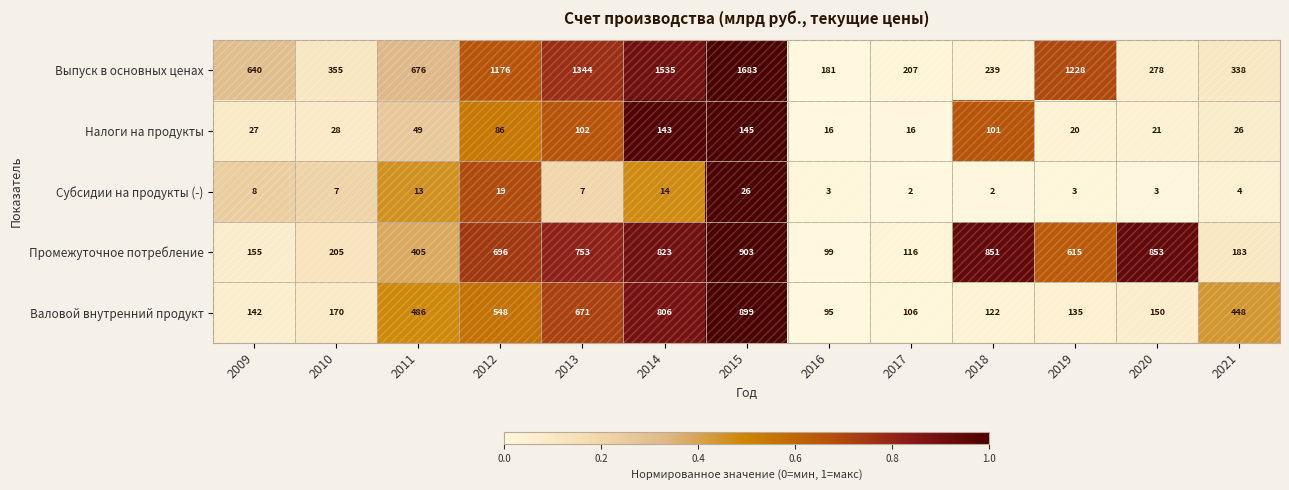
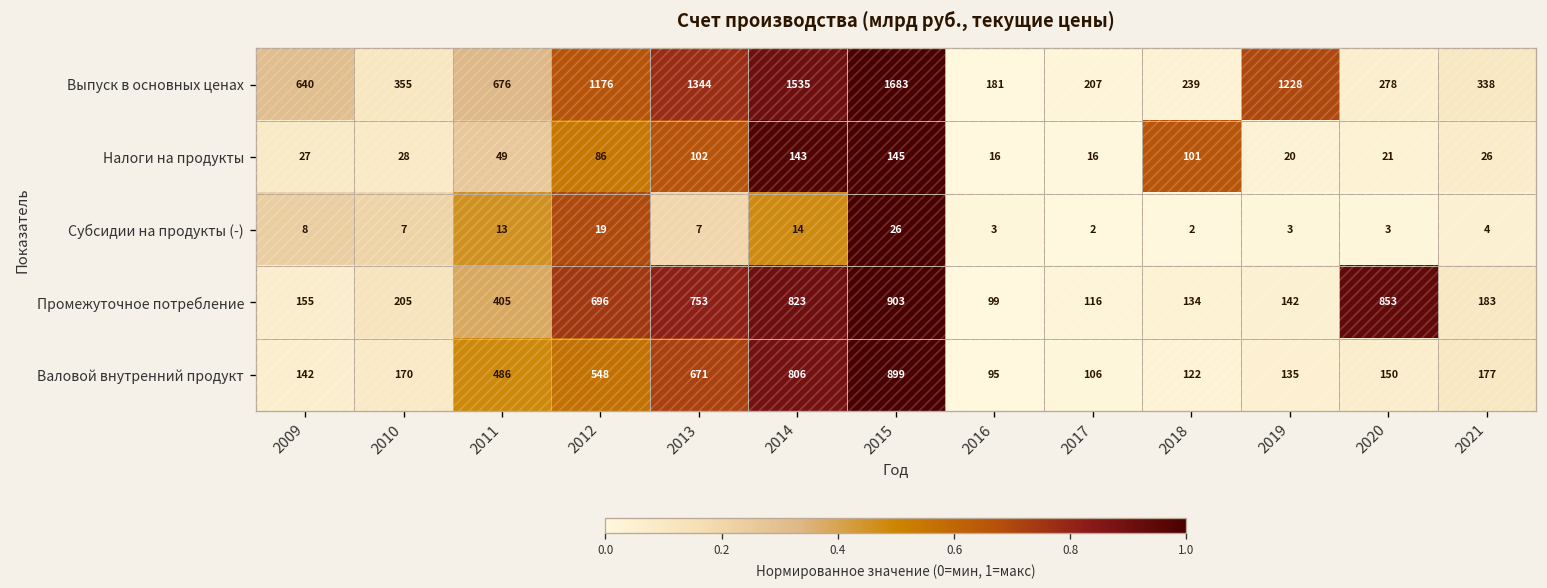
  {
    "Выпуск в основных ценах": {
      "2009": 640,
      "2010": 355,
      "2011": 676,
      "2012": 1176,
      "2013": 1344,
      "2014": 1535,
      "2015": 1683,
      "2016": 181,
      "2017": 207,
      "2018": 239,
      "2019": 1228,
      "2020": 278,
      "2021": 338
    },
    "Налоги на продукты": {
      "2009": 27,
      "2010": 28,
      "2011": 49,
      "2012": 86,
      "2013": 102,
      "2014": 143,
      "2015": 145,
      "2016": 16,
      "2017": 16,
      "2018": 101,
      "2019": 20,
      "2020": 21,
      "2021": 26
    },
    "Субсидии на продукты (-)": {
      "2009": 8,
      "2010": 7,
      "2011": 13,
      "2012": 19,
      "2013": 7,
      "2014": 14,
      "2015": 26,
      "2016": 3,
      "2017": 2,
      "2018": 2,
      "2019": 3,
      "2020": 3,
      "2021": 4
    },
    "Промежуточное потребление": {
      "2009": 155,
      "2010": 205,
      "2011": 405,
      "2012": 696,
      "2013": 753,
      "2014": 823,
      "2015": 903,
      "2016": 99,
      "2017": 116,
-     "2018": 851,
-     "2019": 615,
+     "2018": 134,
+     "2019": 142,
      "2020": 853,
      "2021": 183
    },
    "Валовой внутренний продукт": {
      "2009": 142,
      "2010": 170,
      "2011": 486,
      "2012": 548,
      "2013": 671,
      "2014": 806,
      "2015": 899,
      "2016": 95,
      "2017": 106,
      "2018": 122,
      "2019": 135,
      "2020": 150,
-     "2021": 448
+     "2021": 177
    }
  }
